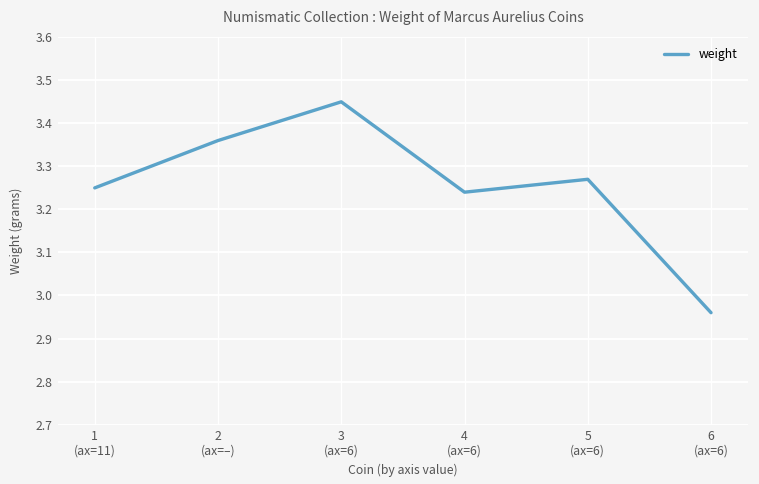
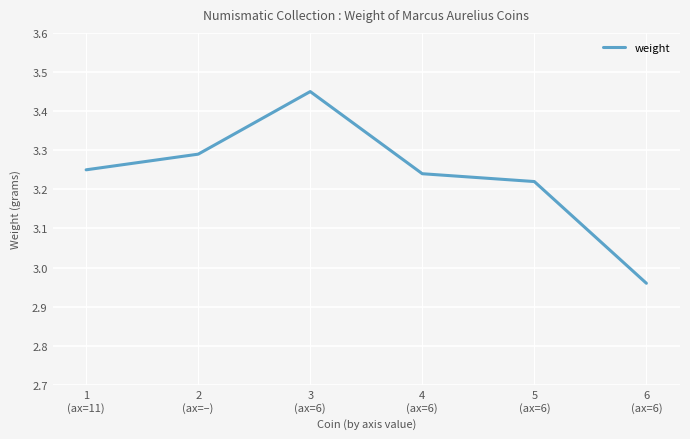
  {
    "1 (ax=11)": 3.25,
-   "2 (ax=–)": 3.36,
+   "2 (ax=–)": 3.29,
    "3 (ax=6)": 3.45,
    "4 (ax=6)": 3.24,
-   "5 (ax=6)": 3.27,
+   "5 (ax=6)": 3.22,
    "6 (ax=6)": 2.96
  }
